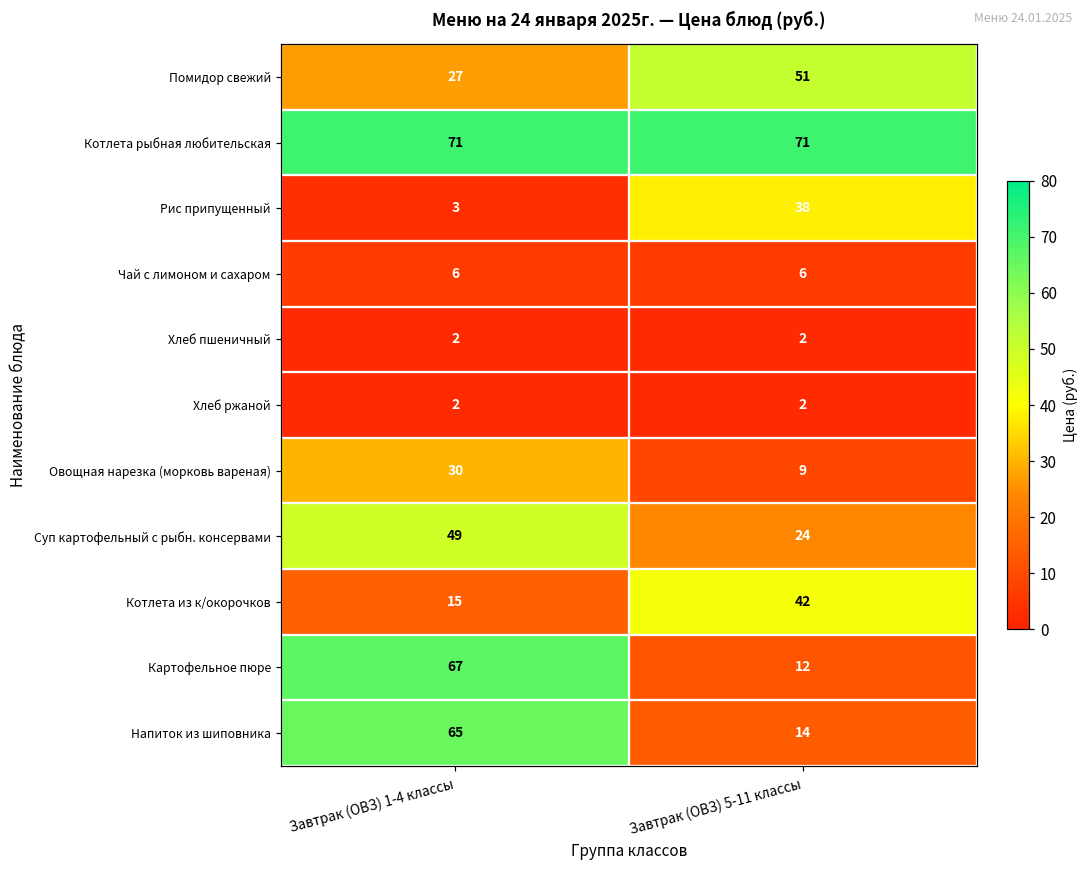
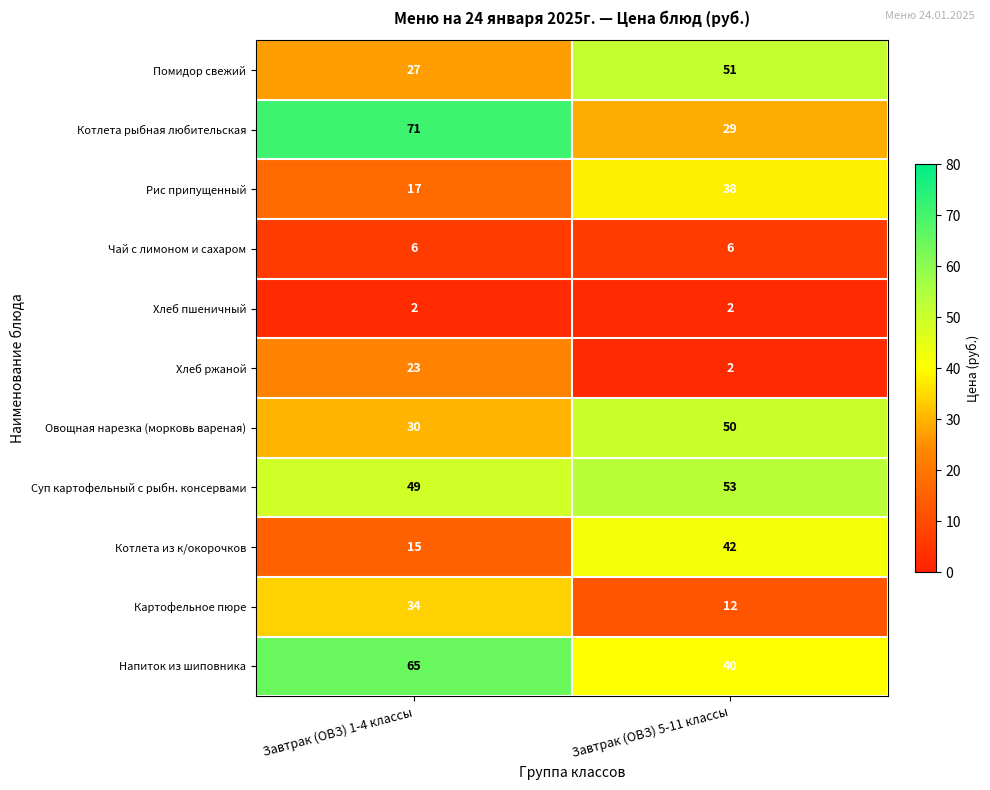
  {
    "Помидор свежий": {
      "Завтрак (ОВЗ) 1-4 классы": 27,
      "Завтрак (ОВЗ) 5-11 классы": 51
    },
    "Котлета рыбная любительская": {
      "Завтрак (ОВЗ) 1-4 классы": 71,
-     "Завтрак (ОВЗ) 5-11 классы": 71
+     "Завтрак (ОВЗ) 5-11 классы": 29
    },
    "Рис припущенный": {
-     "Завтрак (ОВЗ) 1-4 классы": 3,
+     "Завтрак (ОВЗ) 1-4 классы": 17,
      "Завтрак (ОВЗ) 5-11 классы": 38
    },
    "Чай с лимоном и сахаром": {
      "Завтрак (ОВЗ) 1-4 классы": 6,
      "Завтрак (ОВЗ) 5-11 классы": 6
    },
    "Хлеб пшеничный": {
      "Завтрак (ОВЗ) 1-4 классы": 2,
      "Завтрак (ОВЗ) 5-11 классы": 2
    },
    "Хлеб ржаной": {
-     "Завтрак (ОВЗ) 1-4 классы": 2,
+     "Завтрак (ОВЗ) 1-4 классы": 23,
      "Завтрак (ОВЗ) 5-11 классы": 2
    },
    "Овощная нарезка (морковь вареная)": {
      "Завтрак (ОВЗ) 1-4 классы": 30,
-     "Завтрак (ОВЗ) 5-11 классы": 9
+     "Завтрак (ОВЗ) 5-11 классы": 50
    },
    "Суп картофельный с рыбн. консервами": {
      "Завтрак (ОВЗ) 1-4 классы": 49,
-     "Завтрак (ОВЗ) 5-11 классы": 24
+     "Завтрак (ОВЗ) 5-11 классы": 53
    },
    "Котлета из к/окорочков": {
      "Завтрак (ОВЗ) 1-4 классы": 15,
      "Завтрак (ОВЗ) 5-11 классы": 42
    },
    "Картофельное пюре": {
-     "Завтрак (ОВЗ) 1-4 классы": 67,
+     "Завтрак (ОВЗ) 1-4 классы": 34,
      "Завтрак (ОВЗ) 5-11 классы": 12
    },
    "Напиток из шиповника": {
      "Завтрак (ОВЗ) 1-4 классы": 65,
-     "Завтрак (ОВЗ) 5-11 классы": 14
+     "Завтрак (ОВЗ) 5-11 классы": 40
    }
  }
